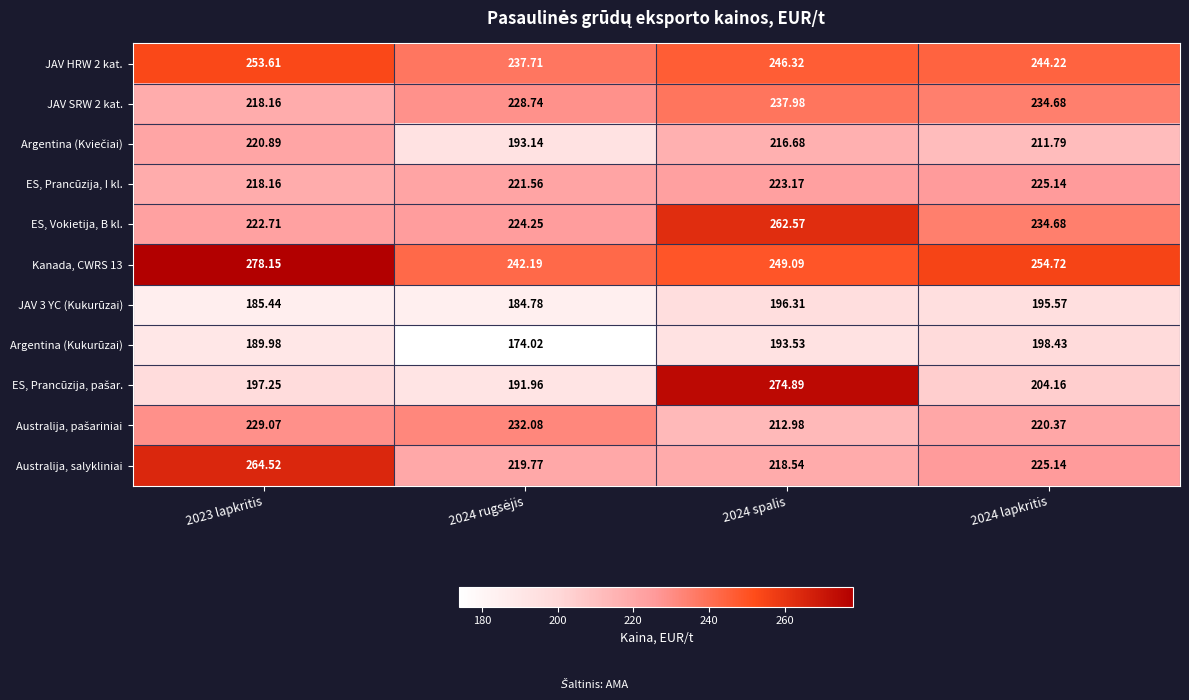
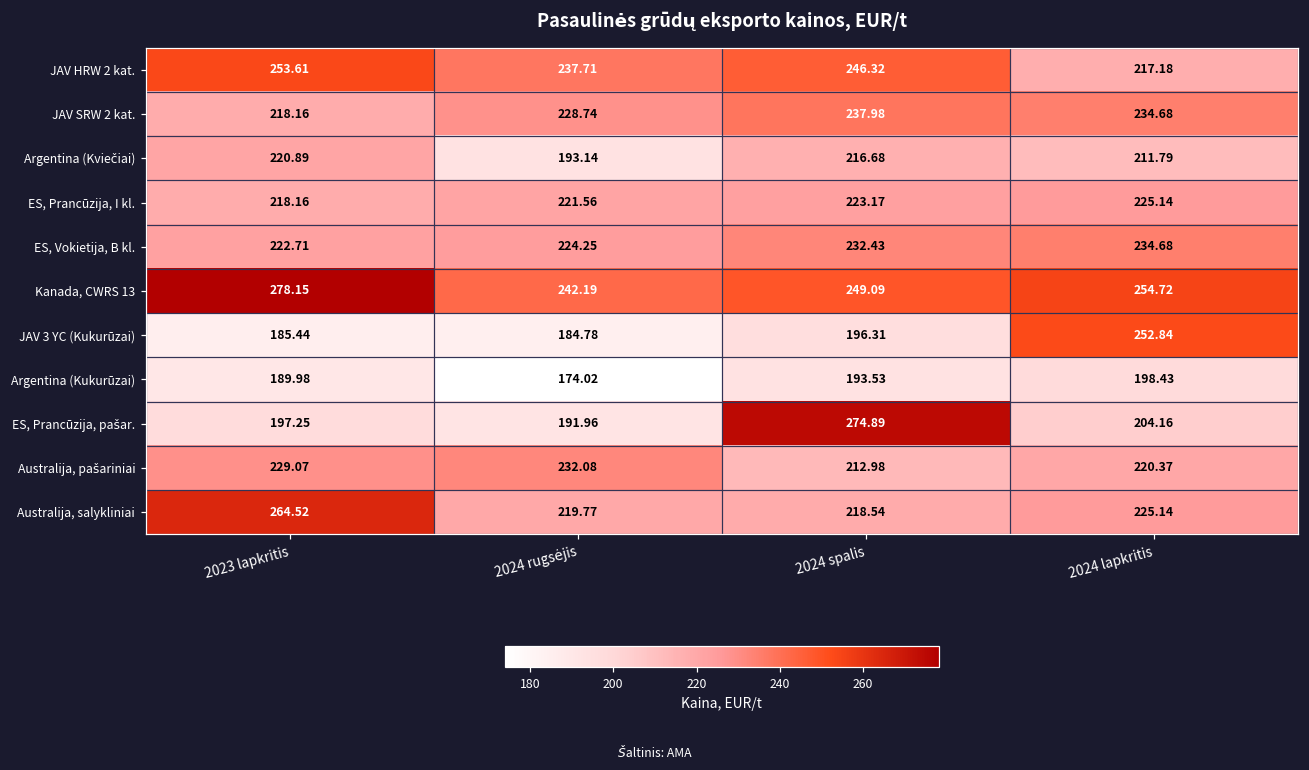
  {
    "JAV HRW 2 kat.": {
      "2023 lapkritis": 253.61,
      "2024 rugsėjis": 237.71,
      "2024 spalis": 246.32,
-     "2024 lapkritis": 244.22
+     "2024 lapkritis": 217.18
    },
    "JAV SRW 2 kat.": {
      "2023 lapkritis": 218.16,
      "2024 rugsėjis": 228.74,
      "2024 spalis": 237.98,
      "2024 lapkritis": 234.68
    },
    "Argentina (Kviečiai)": {
      "2023 lapkritis": 220.89,
      "2024 rugsėjis": 193.14,
      "2024 spalis": 216.68,
      "2024 lapkritis": 211.79
    },
    "ES, Prancūzija, I kl.": {
      "2023 lapkritis": 218.16,
      "2024 rugsėjis": 221.56,
      "2024 spalis": 223.17,
      "2024 lapkritis": 225.14
    },
    "ES, Vokietija, B kl.": {
      "2023 lapkritis": 222.71,
      "2024 rugsėjis": 224.25,
-     "2024 spalis": 262.57,
+     "2024 spalis": 232.43,
      "2024 lapkritis": 234.68
    },
    "Kanada, CWRS 13": {
      "2023 lapkritis": 278.15,
      "2024 rugsėjis": 242.19,
      "2024 spalis": 249.09,
      "2024 lapkritis": 254.72
    },
    "JAV 3 YC (Kukurūzai)": {
      "2023 lapkritis": 185.44,
      "2024 rugsėjis": 184.78,
      "2024 spalis": 196.31,
-     "2024 lapkritis": 195.57
+     "2024 lapkritis": 252.84
    },
    "Argentina (Kukurūzai)": {
      "2023 lapkritis": 189.98,
      "2024 rugsėjis": 174.02,
      "2024 spalis": 193.53,
      "2024 lapkritis": 198.43
    },
    "ES, Prancūzija, pašar.": {
      "2023 lapkritis": 197.25,
      "2024 rugsėjis": 191.96,
      "2024 spalis": 274.89,
      "2024 lapkritis": 204.16
    },
    "Australija, pašariniai": {
      "2023 lapkritis": 229.07,
      "2024 rugsėjis": 232.08,
      "2024 spalis": 212.98,
      "2024 lapkritis": 220.37
    },
    "Australija, salykliniai": {
      "2023 lapkritis": 264.52,
      "2024 rugsėjis": 219.77,
      "2024 spalis": 218.54,
      "2024 lapkritis": 225.14
    }
  }
